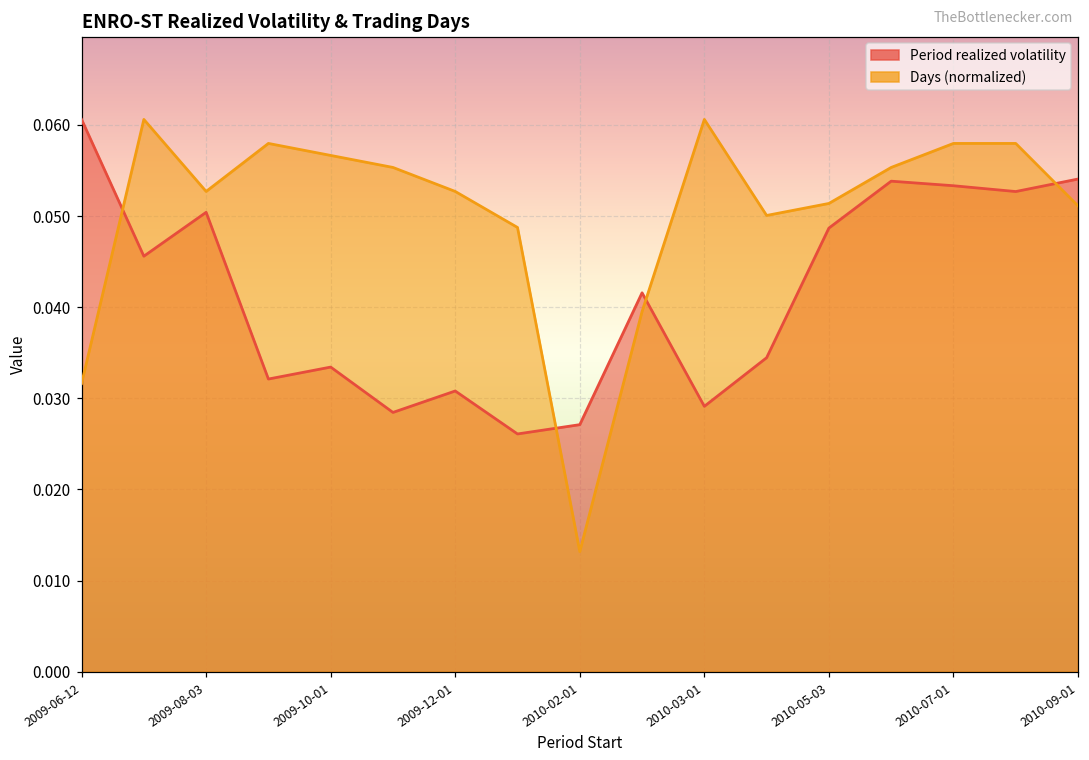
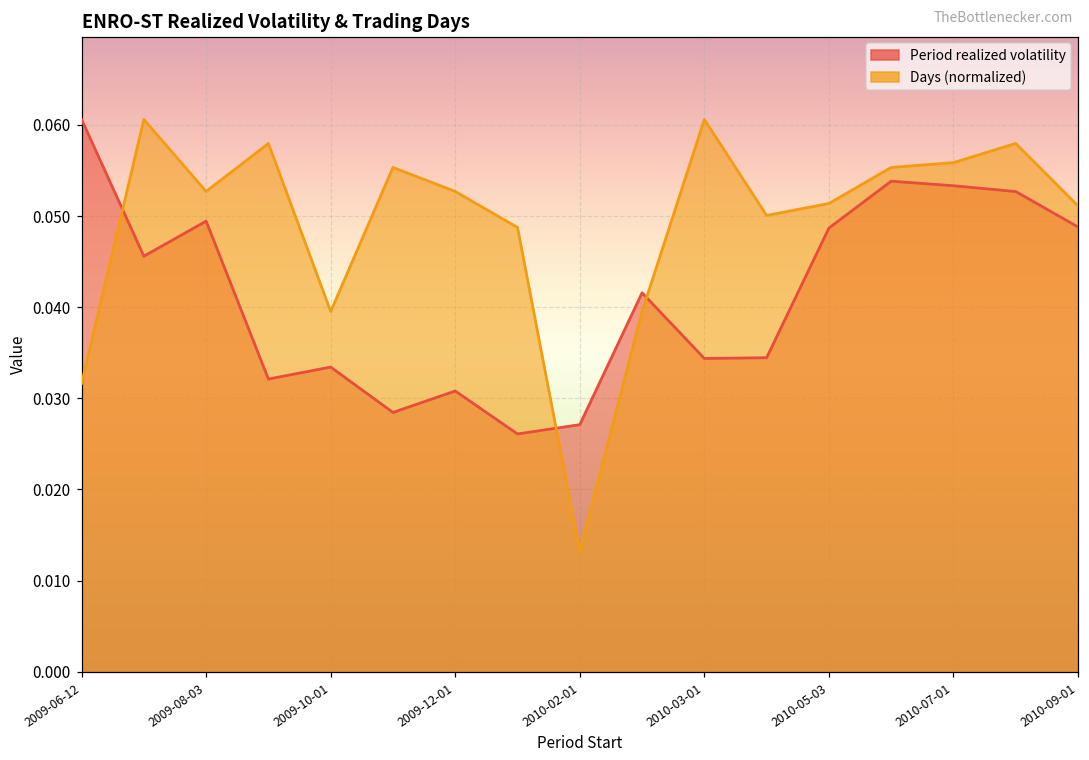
  {
    "Period realized volatility": {
      "2009-06-12": 0.061,
-     "2009-08-03": 0.050,
+     "2009-08-03": 0.049,
      "2009-10-01": 0.033,
      "2009-12-01": 0.031,
      "2010-02-01": 0.027,
-     "2010-03-01": 0.029,
+     "2010-03-01": 0.034,
      "2010-05-03": 0.049,
      "2010-07-01": 0.053,
-     "2010-09-01": 0.054
+     "2010-09-01": 0.049
    },
    "Days (normalized)": {
      "2009-06-12": 0.032,
      "2009-08-03": 0.053,
-     "2009-10-01": 0.057,
+     "2009-10-01": 0.040,
      "2009-12-01": 0.053,
      "2010-02-01": 0.013,
      "2010-03-01": 0.061,
      "2010-05-03": 0.051,
-     "2010-07-01": 0.058,
+     "2010-07-01": 0.056,
      "2010-09-01": 0.051
    }
  }
